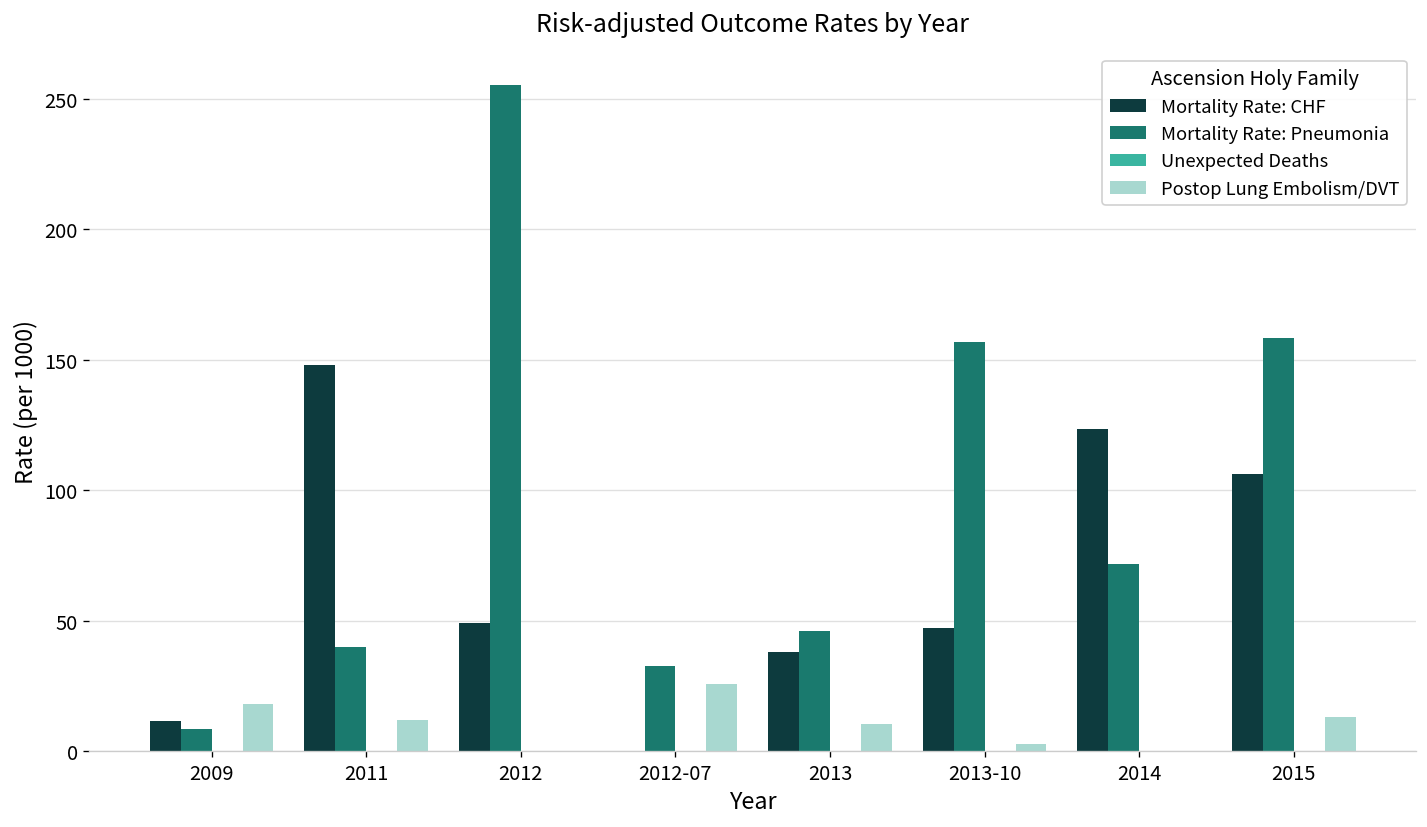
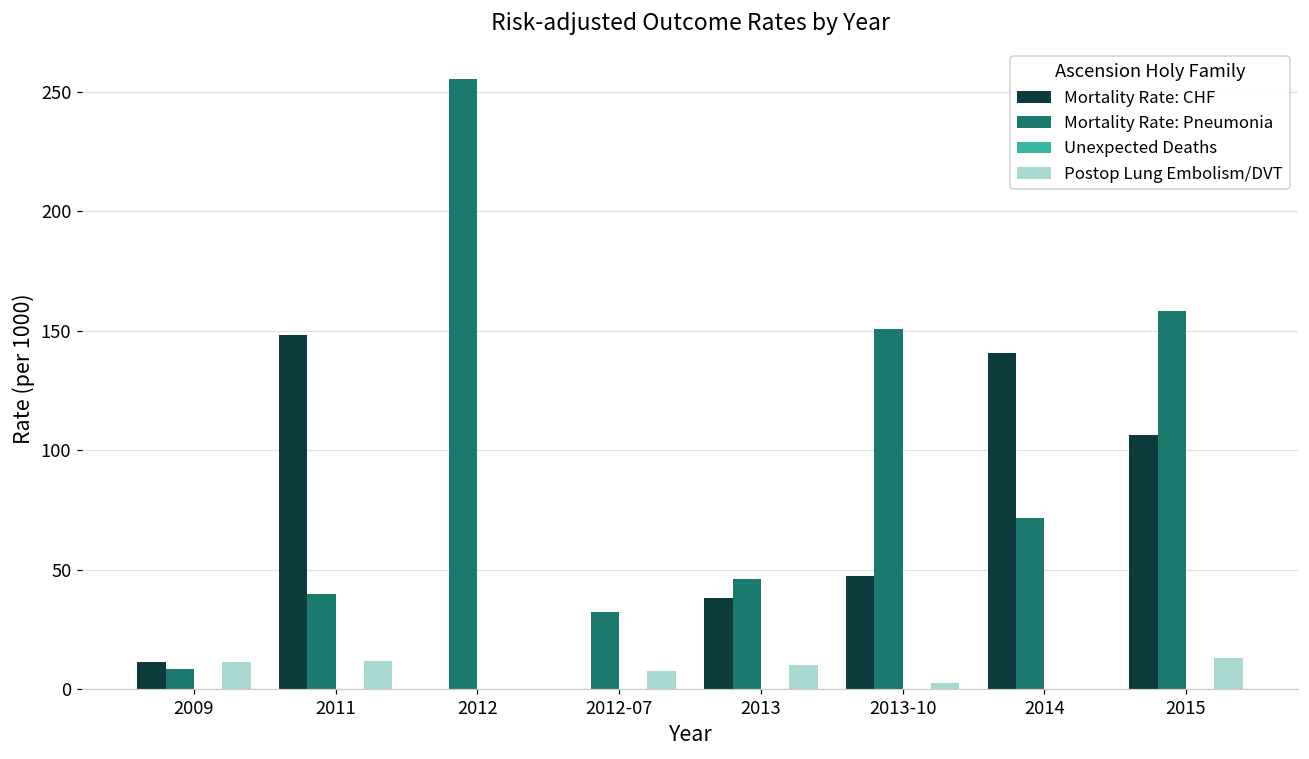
  {
    "Mortality Rate: CHF": {
      "2009": 11,
      "2011": 148,
-     "2012": 49,
+     "2012": 0,
      "2012-07": 0,
      "2013": 38,
      "2013-10": 47,
-     "2014": 124,
+     "2014": 141,
      "2015": 106
    },
    "Mortality Rate: Pneumonia": {
      "2009": 9,
      "2011": 40,
      "2012": 255,
      "2012-07": 33,
      "2013": 46,
-     "2013-10": 157,
+     "2013-10": 151,
      "2014": 72,
      "2015": 158
    },
    "Unexpected Deaths": {
      "2009": 0,
      "2011": 0,
      "2012": 0,
      "2012-07": 0,
      "2013": 0,
      "2013-10": 0,
      "2014": 0,
      "2015": 0
    },
    "Postop Lung Embolism/DVT": {
-     "2009": 18,
+     "2009": 11,
      "2011": 12,
      "2012": 0,
-     "2012-07": 26,
+     "2012-07": 8,
      "2013": 10,
      "2013-10": 3,
      "2014": 0,
      "2015": 13
    }
  }
